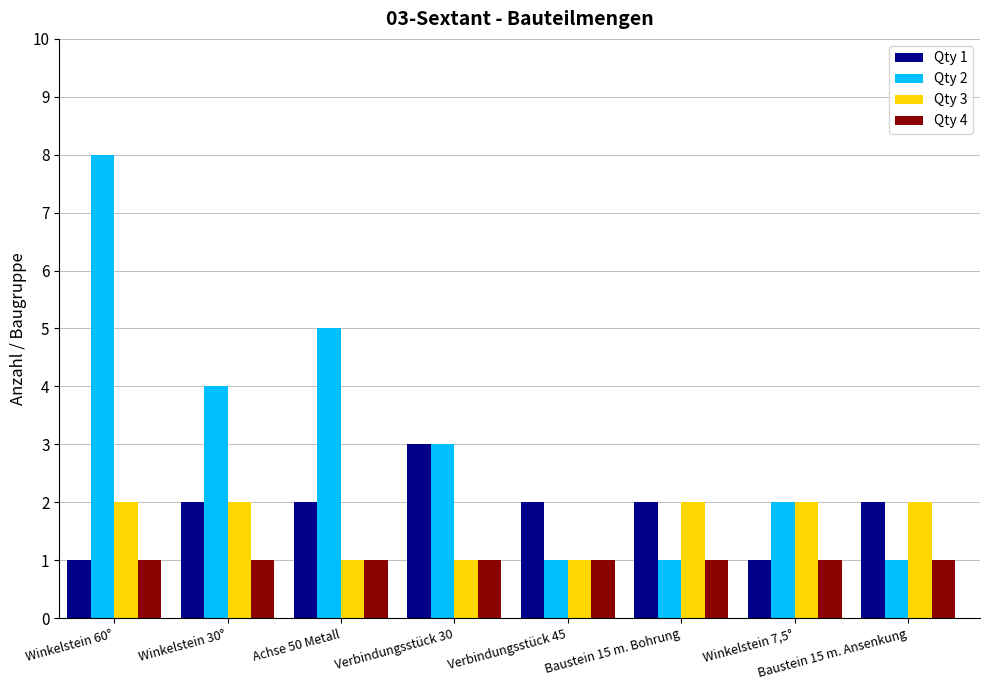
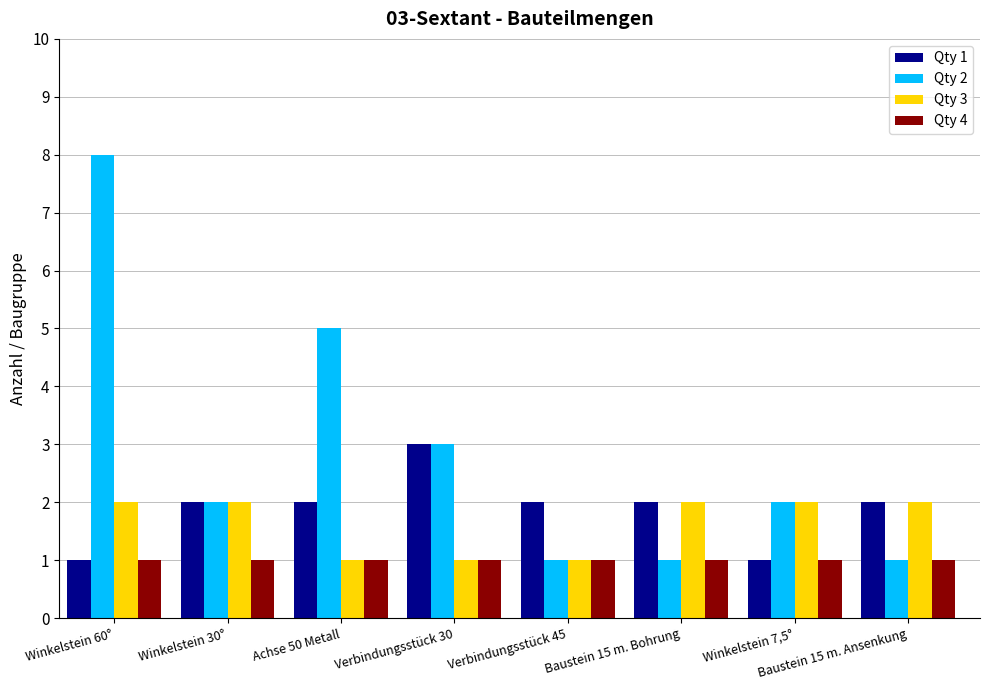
  {
    "Qty 1": {
      "Winkelstein 60°": 1,
      "Winkelstein 30°": 2,
      "Achse 50 Metall": 2,
      "Verbindungsstück 30": 3,
      "Verbindungsstück 45": 2,
      "Baustein 15 m. Bohrung": 2,
      "Winkelstein 7,5°": 1,
      "Baustein 15 m. Ansenkung": 2
    },
    "Qty 2": {
      "Winkelstein 60°": 8,
-     "Winkelstein 30°": 4,
+     "Winkelstein 30°": 2,
      "Achse 50 Metall": 5,
      "Verbindungsstück 30": 3,
      "Verbindungsstück 45": 1,
      "Baustein 15 m. Bohrung": 1,
      "Winkelstein 7,5°": 2,
      "Baustein 15 m. Ansenkung": 1
    },
    "Qty 3": {
      "Winkelstein 60°": 2,
      "Winkelstein 30°": 2,
      "Achse 50 Metall": 1,
      "Verbindungsstück 30": 1,
      "Verbindungsstück 45": 1,
      "Baustein 15 m. Bohrung": 2,
      "Winkelstein 7,5°": 2,
      "Baustein 15 m. Ansenkung": 2
    },
    "Qty 4": {
      "Winkelstein 60°": 1,
      "Winkelstein 30°": 1,
      "Achse 50 Metall": 1,
      "Verbindungsstück 30": 1,
      "Verbindungsstück 45": 1,
      "Baustein 15 m. Bohrung": 1,
      "Winkelstein 7,5°": 1,
      "Baustein 15 m. Ansenkung": 1
    }
  }
